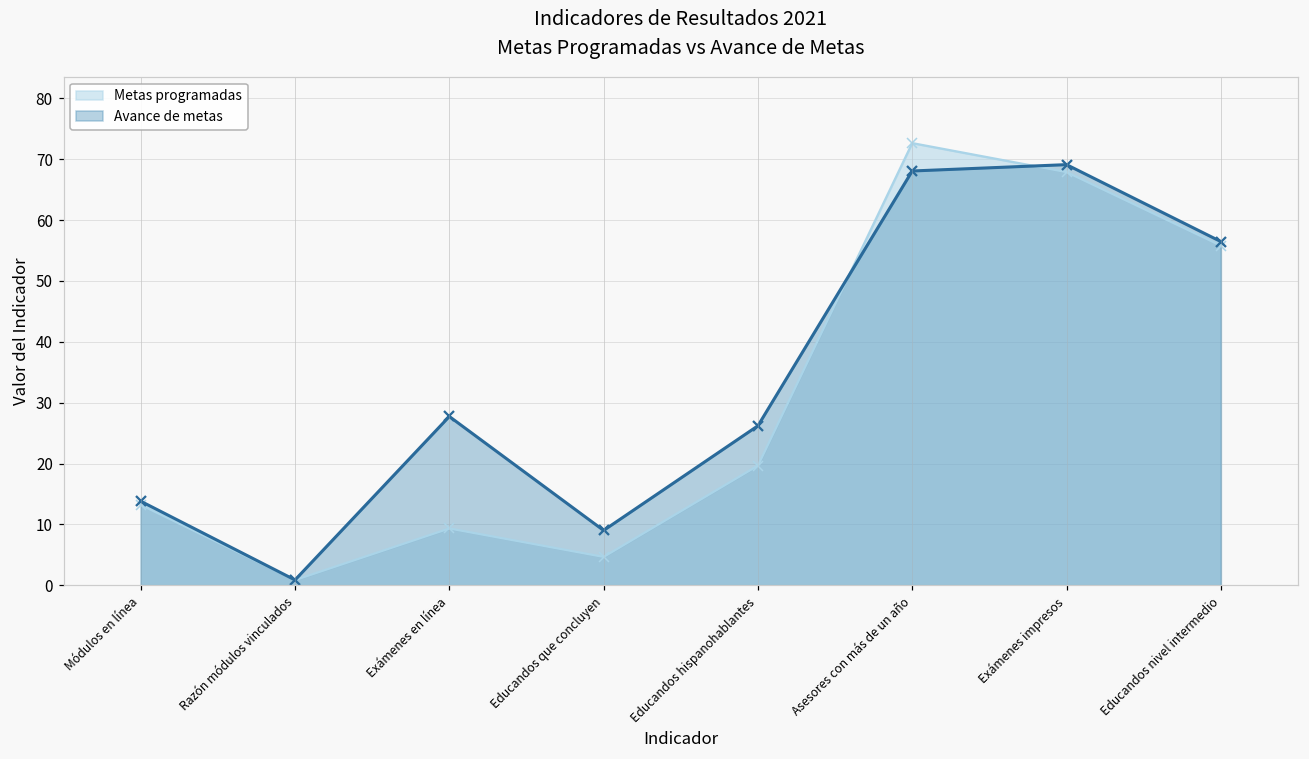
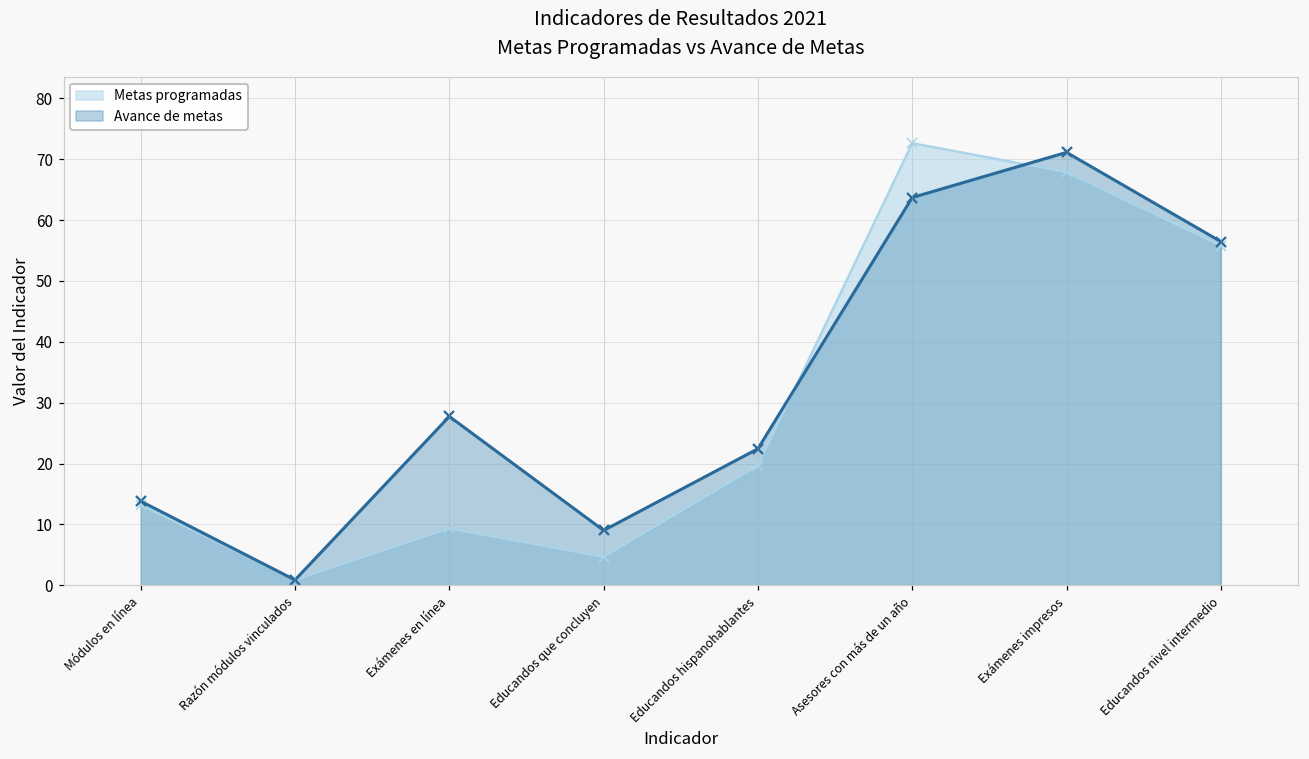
  {
    "Metas programadas": {
      "Módulos en línea": 13,
      "Exámenes en línea": 9,
      "Educandos que concluyen": 5,
      "Educandos hispanohablantes": 20,
      "Asesores con más de un año": 73,
      "Exámenes impresos": 68,
      "Educandos nivel intermedio": 56
    },
    "Avance de metas": {
      "Módulos en línea": 14,
      "Exámenes en línea": 28,
      "Educandos que concluyen": 9,
-     "Educandos hispanohablantes": 26,
-     "Asesores con más de un año": 68,
-     "Exámenes impresos": 69,
+     "Educandos hispanohablantes": 22,
+     "Asesores con más de un año": 64,
+     "Exámenes impresos": 71,
      "Educandos nivel intermedio": 56
    }
  }
